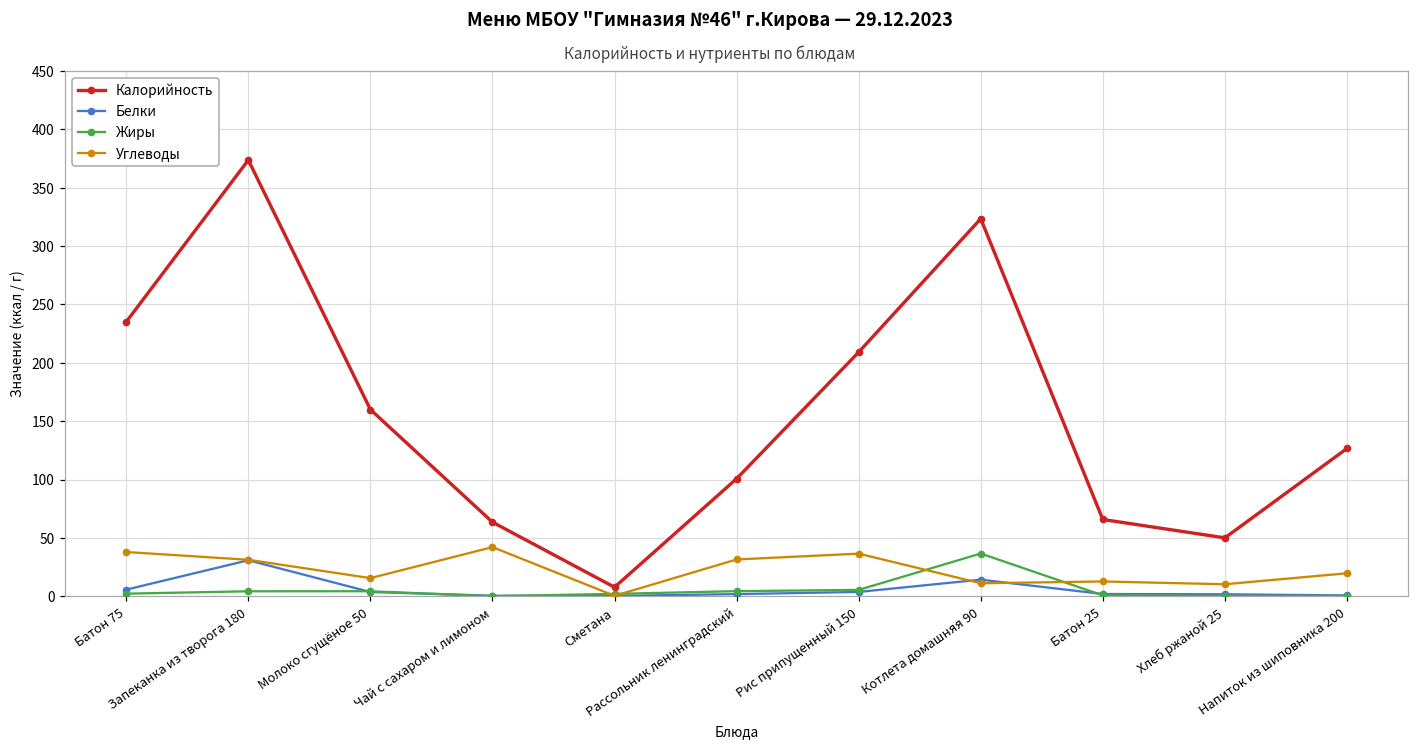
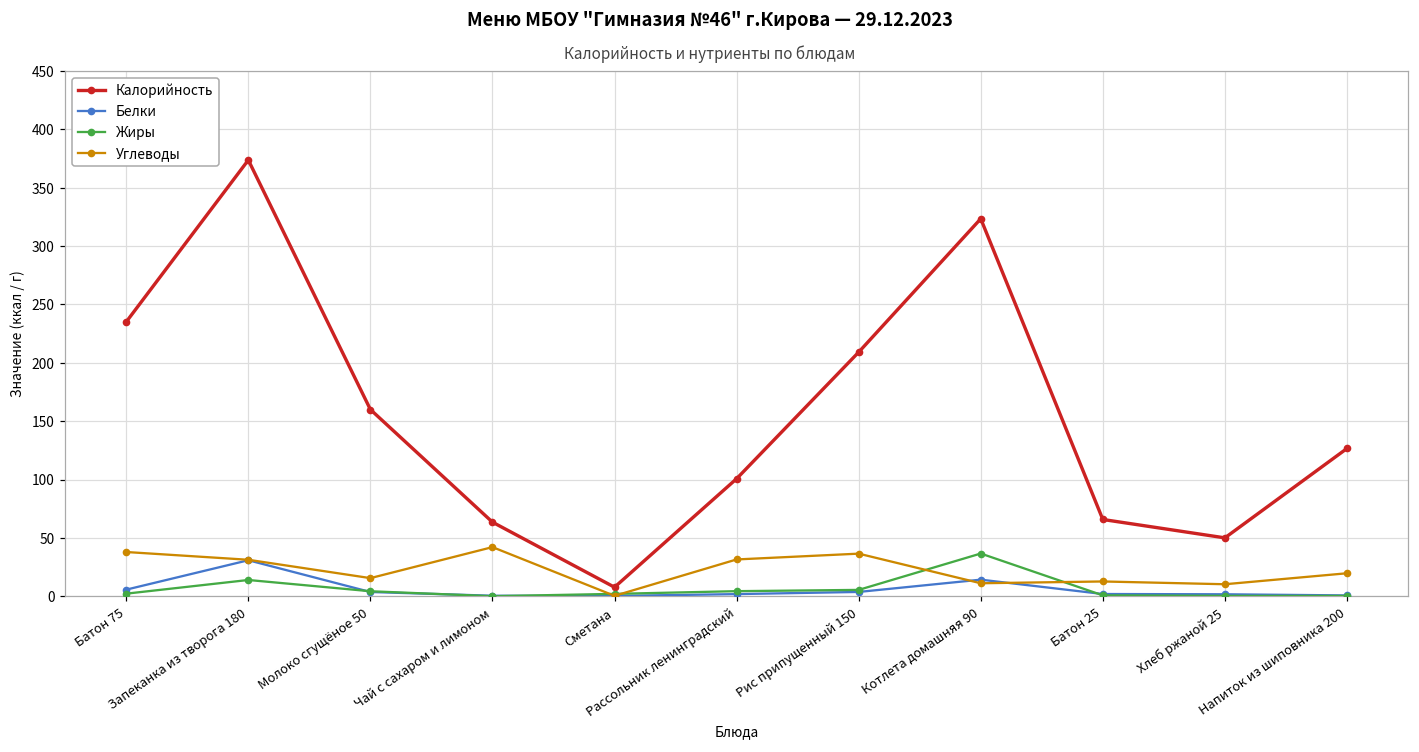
  {
    "Калорийность": {
      "Батон 75": 235,
      "Запеканка из творога 180": 374,
      "Молоко сгущёное 50": 160,
      "Чай с сахаром и лимоном": 63,
      "Сметана": 8,
      "Рассольник ленинградский": 101,
      "Рис припущенный 150": 209,
      "Котлета домашняя 90": 323,
      "Батон 25": 66,
      "Хлеб ржаной 25": 50,
      "Напиток из шиповника 200": 127
    },
    "Белки": {
      "Батон 75": 6,
      "Рассольник ленинградский": 2,
      "Котлета домашняя 90": 14
    },
    "Жиры": {
      "Батон 75": 2,
-     "Запеканка из творога 180": 4,
+     "Запеканка из творога 180": 14,
      "Рассольник ленинградский": 4,
      "Котлета домашняя 90": 37
    },
    "Углеводы": {
      "Батон 75": 38,
      "Молоко сгущёное 50": 16,
      "Чай с сахаром и лимоном": 42,
      "Рассольник ленинградский": 32,
      "Рис припущенный 150": 36,
      "Котлета домашняя 90": 11,
      "Батон 25": 13,
      "Хлеб ржаной 25": 10,
      "Напиток из шиповника 200": 20
    }
  }
